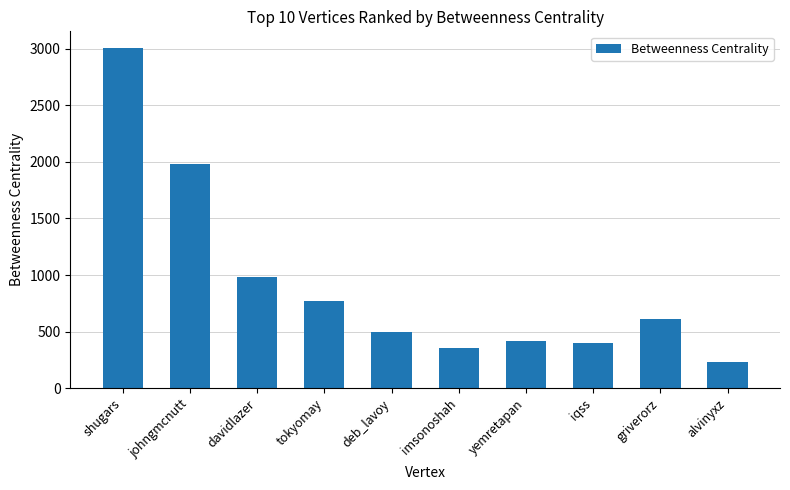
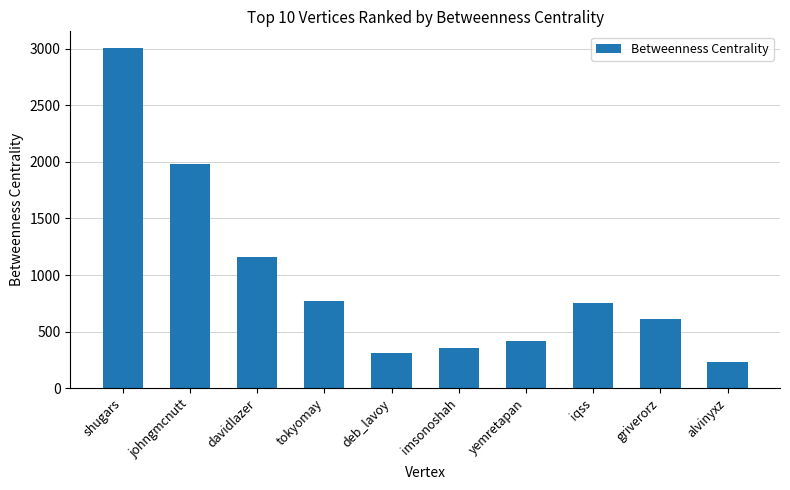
  {
    "shugars": 3010,
    "johngmcnutt": 1980,
-   "davidlazer": 980,
+   "davidlazer": 1160,
    "tokyomay": 770,
-   "deb_lavoy": 490,
+   "deb_lavoy": 310,
    "imsonoshah": 350,
    "yemretapan": 420,
-   "iqss": 400,
+   "iqss": 760,
    "griverorz": 610,
    "alvinyxz": 230
  }
